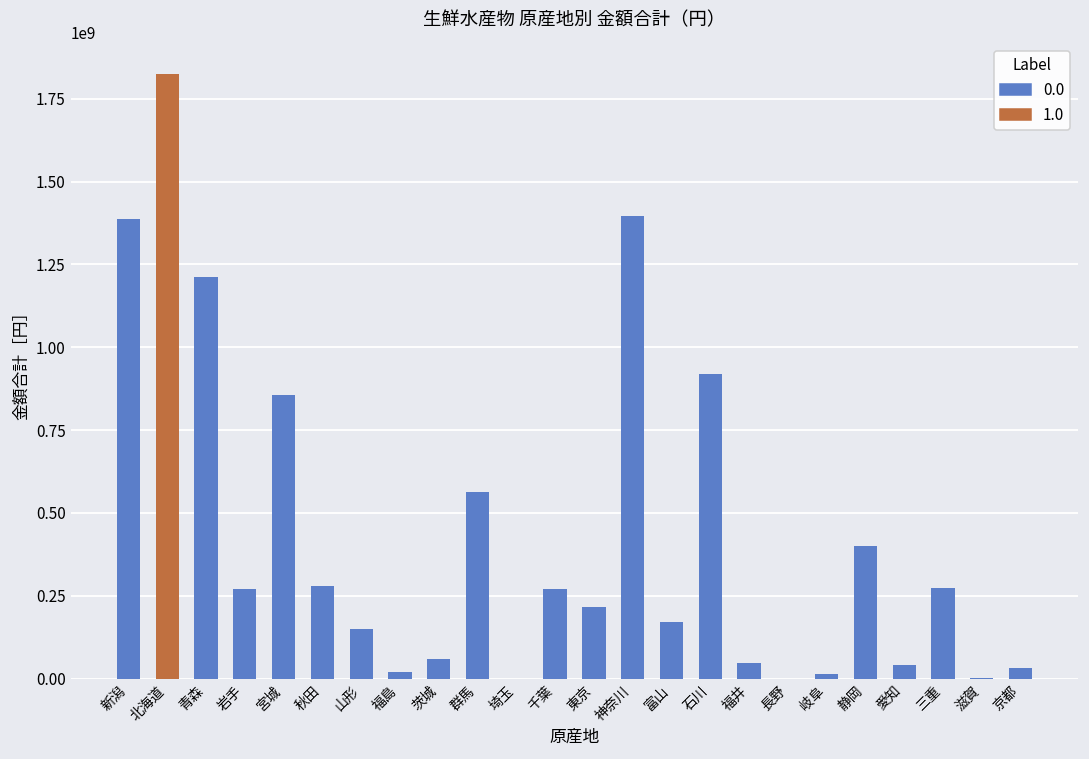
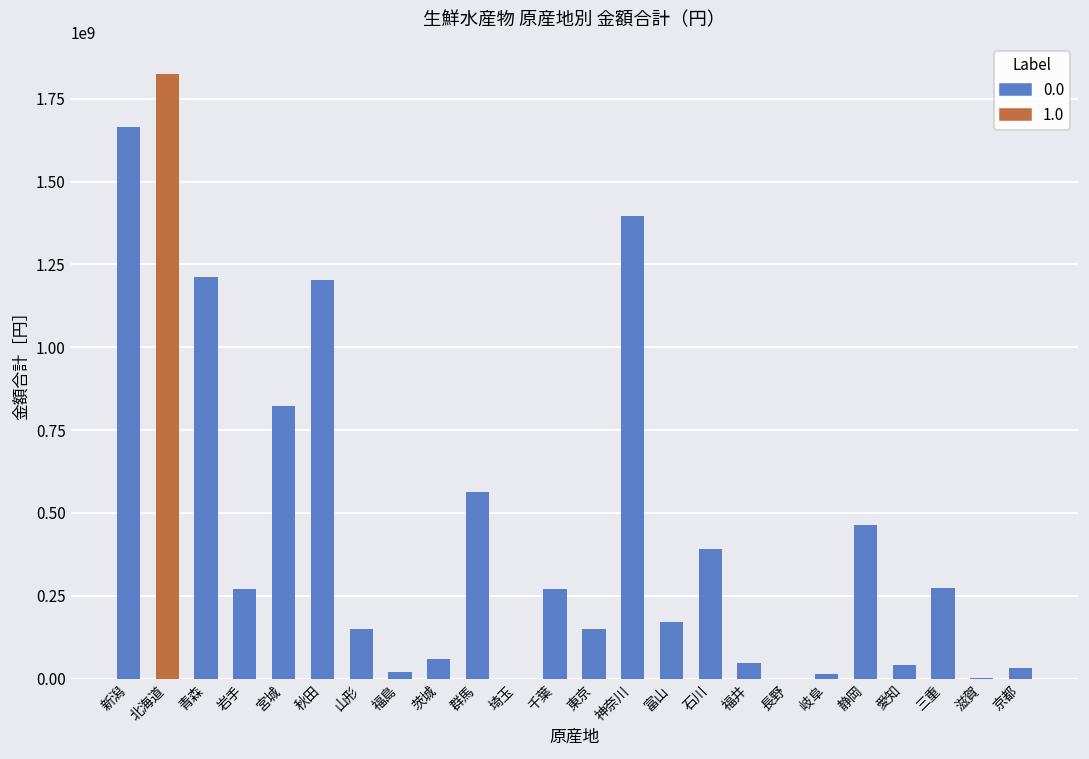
  {
-   "新潟": 1390000000,
+   "新潟": 1670000000,
    "北海道": 1820000000,
    "青森": 1210000000,
    "岩手": 270000000,
-   "宮城": 860000000,
-   "秋田": 280000000,
+   "宮城": 820000000,
+   "秋田": 1200000000,
    "山形": 150000000,
    "福島": 20000000,
    "茨城": 60000000,
    "群馬": 560000000,
    "千葉": 270000000,
-   "東京": 220000000,
+   "東京": 150000000,
    "神奈川": 1400000000,
    "富山": 170000000,
-   "石川": 920000000,
+   "石川": 390000000,
    "福井": 50000000,
    "岐阜": 10000000,
-   "静岡": 400000000,
+   "静岡": 460000000,
    "愛知": 40000000,
    "三重": 270000000,
    "京都": 30000000
  }
